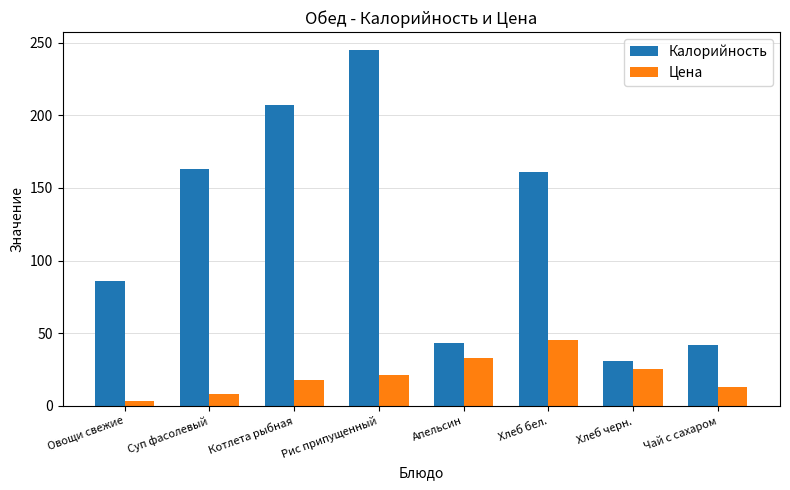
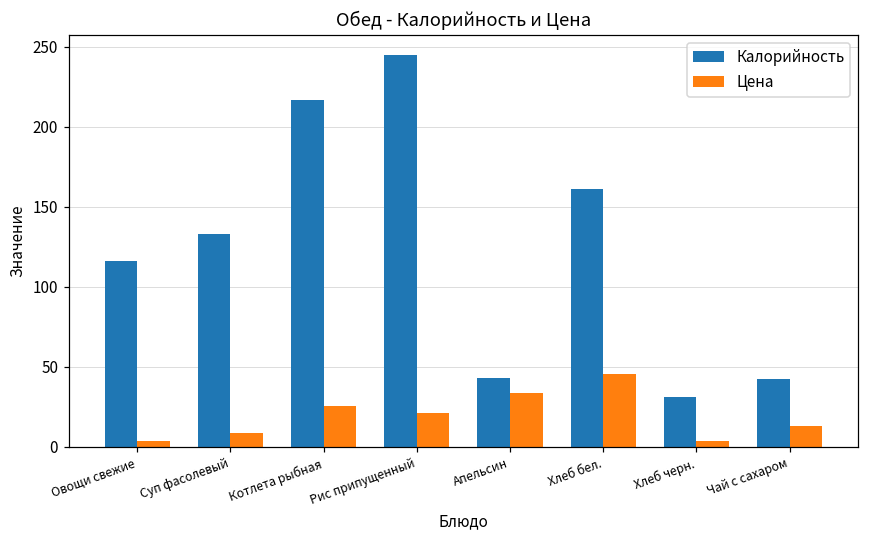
  {
    "Калорийность": {
-     "Овощи свежие": 86,
-     "Суп фасолевый": 163,
-     "Котлета рыбная": 207,
+     "Овощи свежие": 116,
+     "Суп фасолевый": 133,
+     "Котлета рыбная": 217,
      "Рис припущенный": 245,
      "Апельсин": 43,
      "Хлеб бел.": 161,
      "Хлеб черн.": 31,
      "Чай с сахаром": 42
    },
    "Цена": {
      "Овощи свежие": 3,
      "Суп фасолевый": 8,
-     "Котлета рыбная": 18,
+     "Котлета рыбная": 26,
      "Рис припущенный": 21,
      "Апельсин": 33,
      "Хлеб бел.": 45,
-     "Хлеб черн.": 26,
+     "Хлеб черн.": 3,
      "Чай с сахаром": 13
    }
  }
